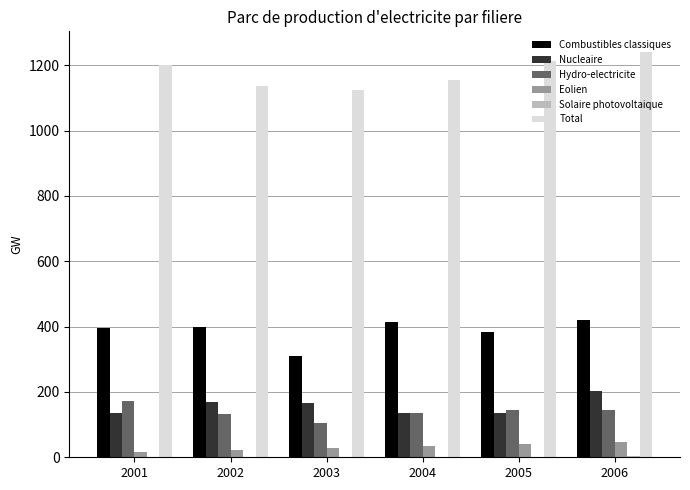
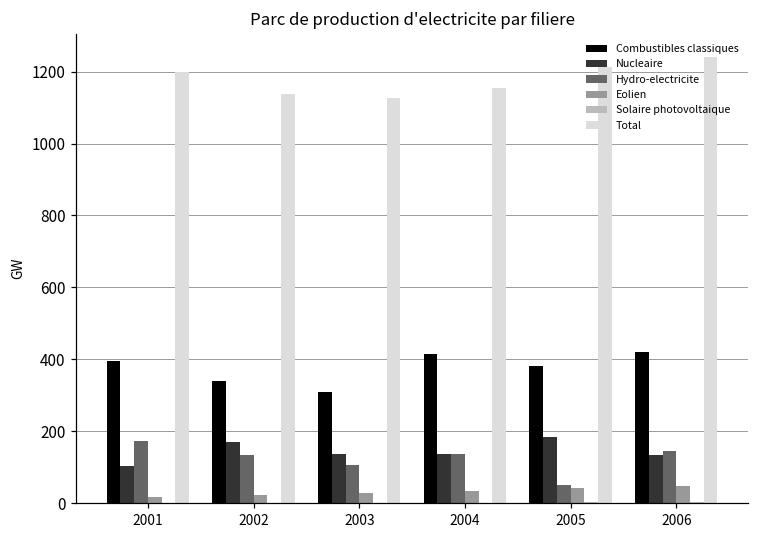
  {
    "Combustibles classiques": {
      "2001": 400,
-     "2002": 400,
+     "2002": 340,
      "2003": 310,
      "2004": 410,
      "2005": 380,
      "2006": 420
    },
    "Nucleaire": {
-     "2001": 140,
+     "2001": 100,
      "2002": 170,
-     "2003": 170,
+     "2003": 140,
      "2004": 140,
-     "2005": 130,
-     "2006": 200
+     "2005": 180,
+     "2006": 130
    },
    "Hydro-electricite": {
      "2001": 170,
      "2002": 130,
      "2003": 100,
      "2004": 140,
-     "2005": 140,
+     "2005": 50,
      "2006": 140
    }
  }
